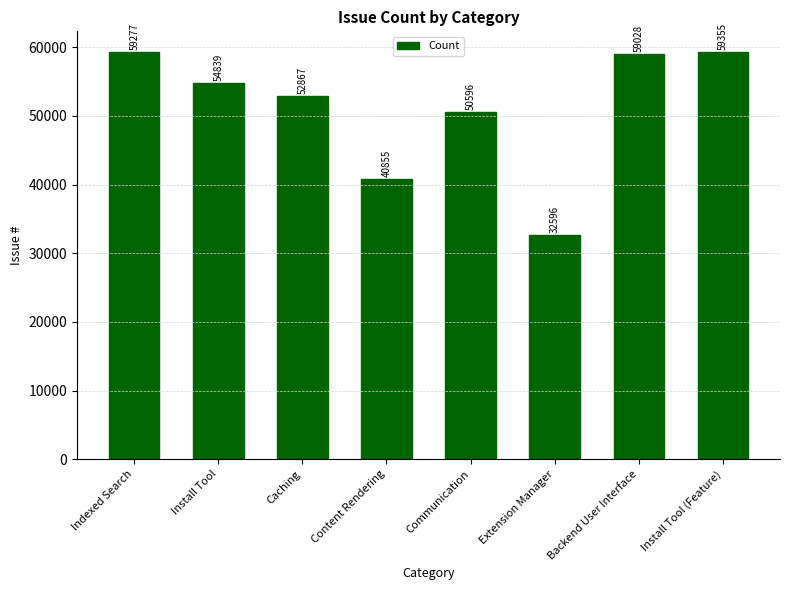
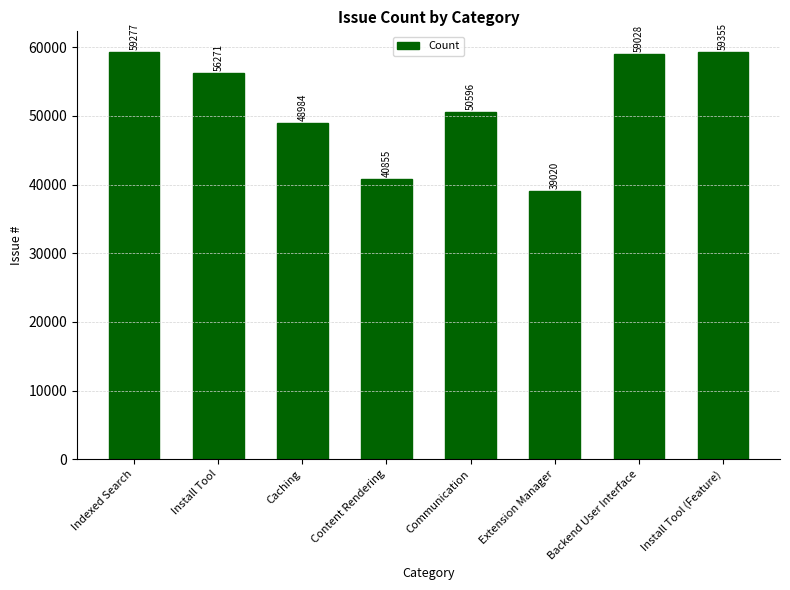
  {
    "Indexed Search": 59277,
-   "Install Tool": 54839,
-   "Caching": 52867,
+   "Install Tool": 56271,
+   "Caching": 48984,
    "Content Rendering": 40855,
    "Communication": 50596,
-   "Extension Manager": 32596,
+   "Extension Manager": 39020,
    "Backend User Interface": 59028,
    "Install Tool (Feature)": 59355
  }
